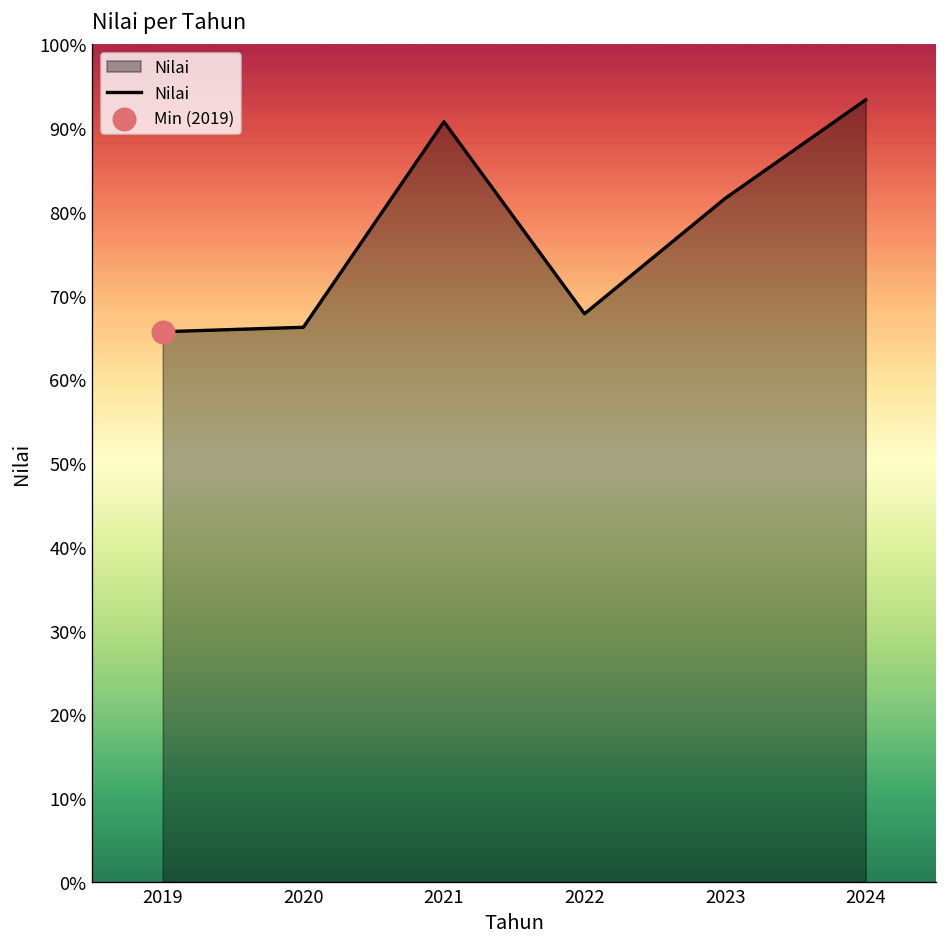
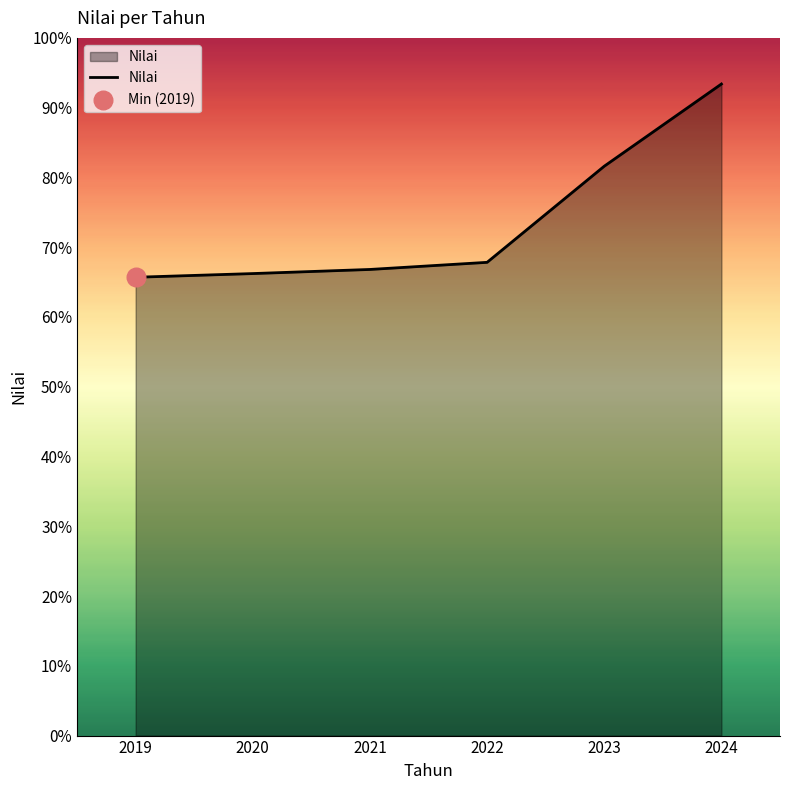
  {
    "Nilai": {
      "2020": "66%",
-     "2021": "91%",
+     "2021": "67%",
      "2022": "68%",
      "2023": "82%",
      "2024": "93%"
    }
  }
